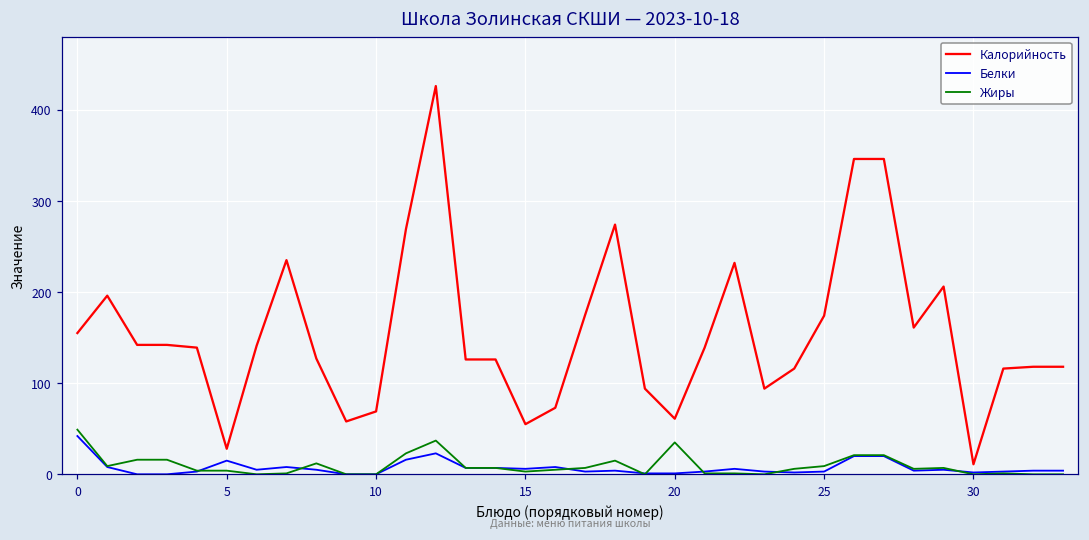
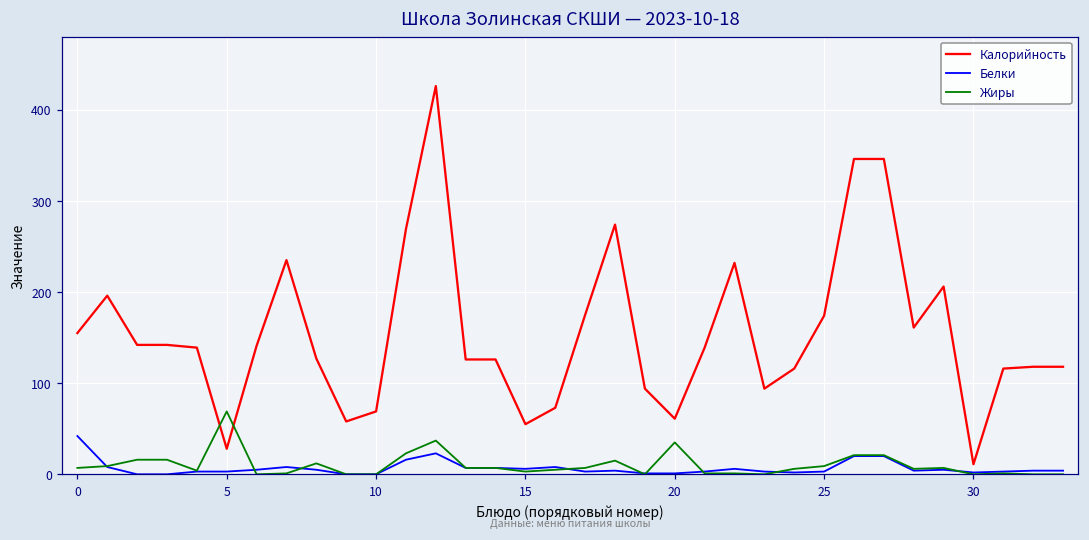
  {
    "Калорийность": {
      "0": 160,
      "5": 30,
      "10": 70,
      "15": 60,
      "20": 60,
      "25": 170,
      "30": 10
    },
    "Белки": {
      "0": 40,
-     "5": 20,
+     "5": 0,
      "20": 0,
      "25": 0
    },
    "Жиры": {
-     "0": 50,
-     "5": 0,
+     "0": 10,
+     "5": 70,
      "20": 40,
      "25": 10
    }
  }
